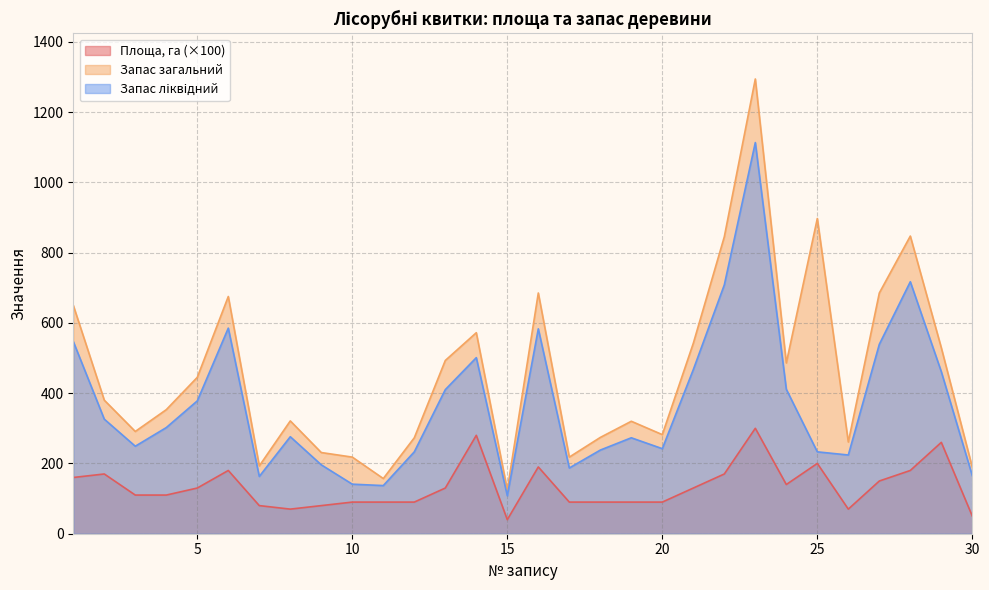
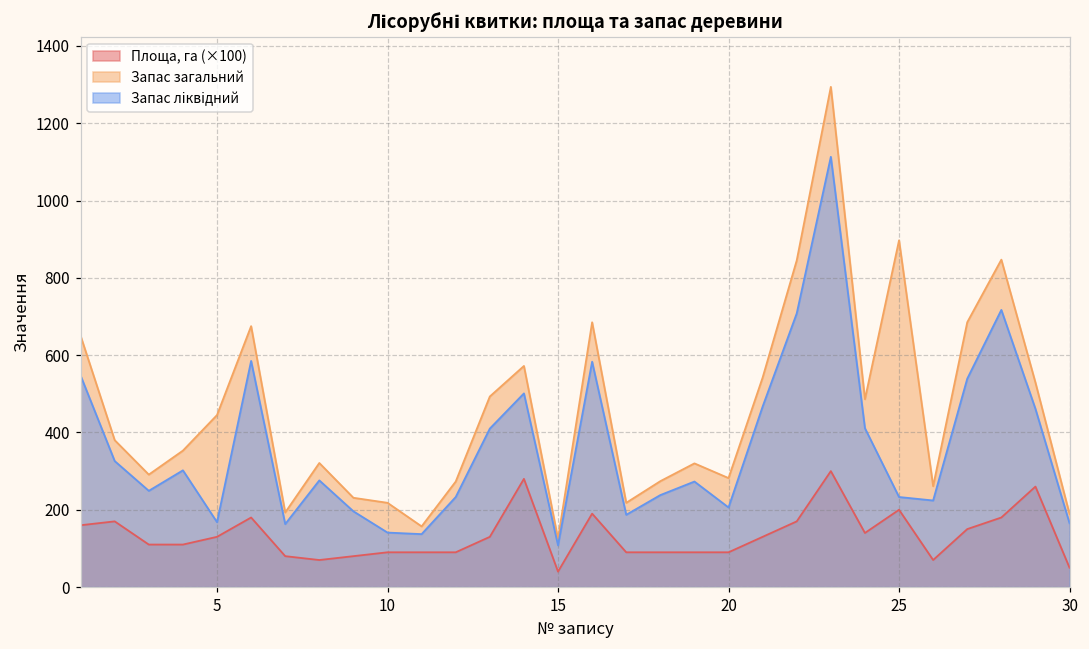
  {
    "Запас ліквідний": {
-     "5": 380,
+     "5": 170,
      "10": 140,
      "15": 110,
-     "20": 240,
+     "20": 210,
      "25": 230,
      "30": 170
    }
  }
